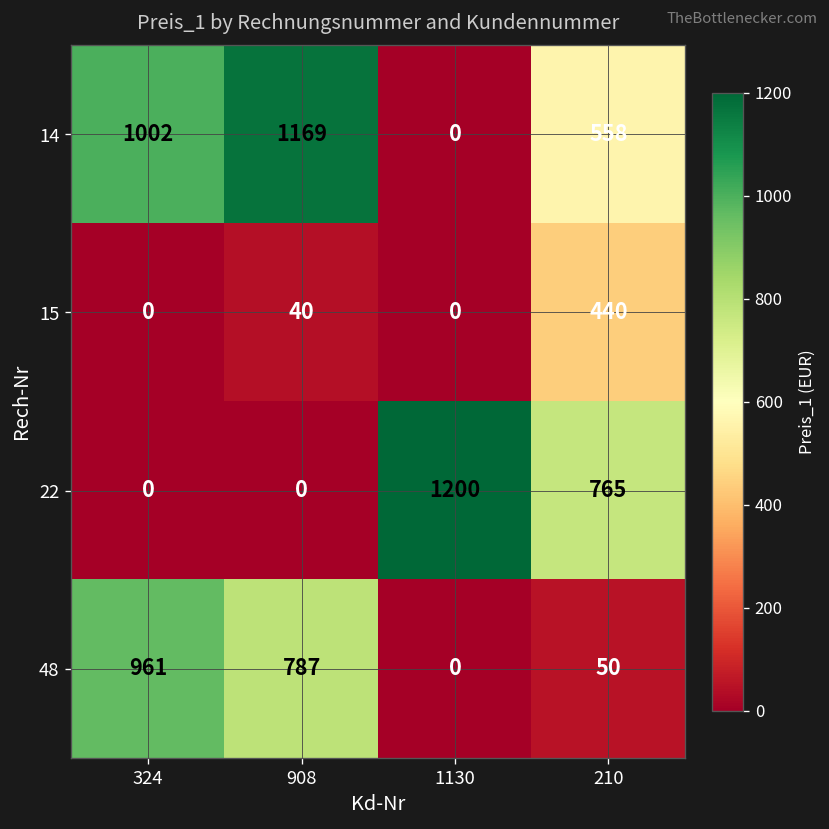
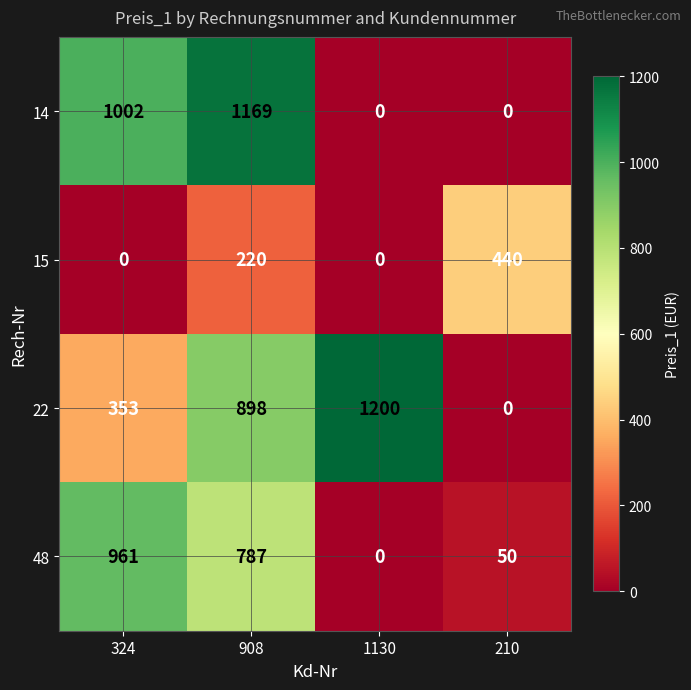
  {
    "14": {
      "324": 1002,
      "908": 1169,
      "1130": 0,
-     "210": 558
+     "210": 0
    },
    "15": {
      "324": 0,
-     "908": 40,
+     "908": 220,
      "1130": 0,
      "210": 440
    },
    "22": {
-     "324": 0,
-     "908": 0,
+     "324": 353,
+     "908": 898,
      "1130": 1200,
-     "210": 765
+     "210": 0
    },
    "48": {
      "324": 961,
      "908": 787,
      "1130": 0,
      "210": 50
    }
  }
